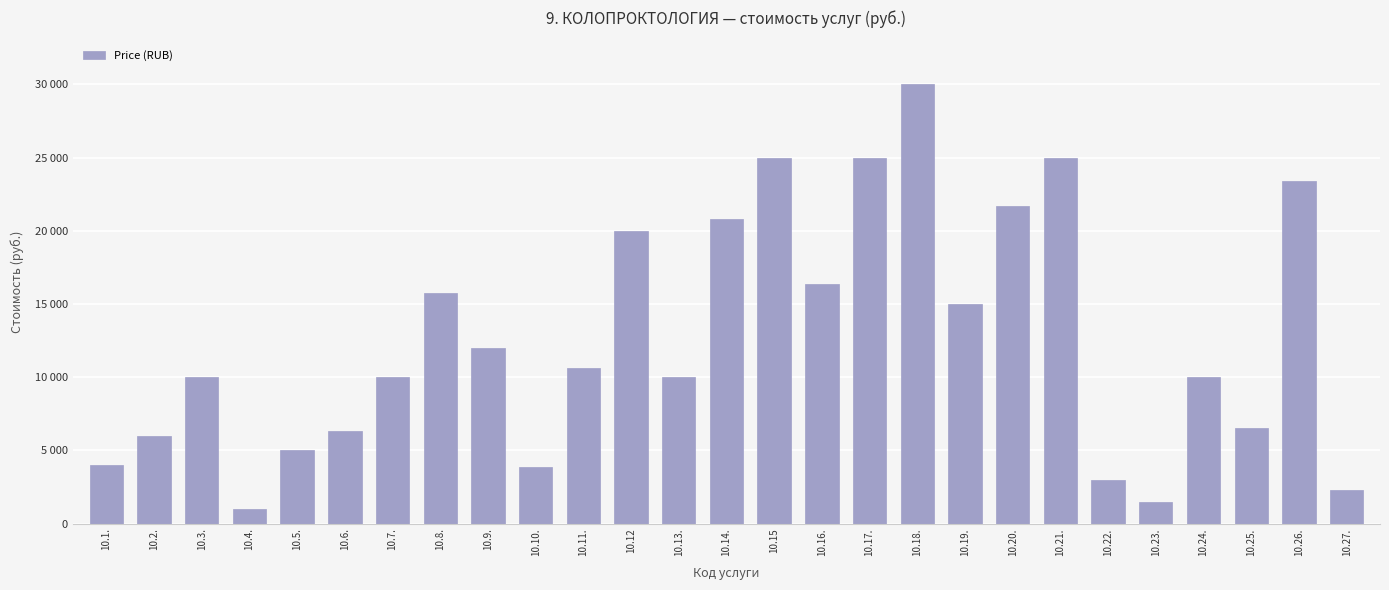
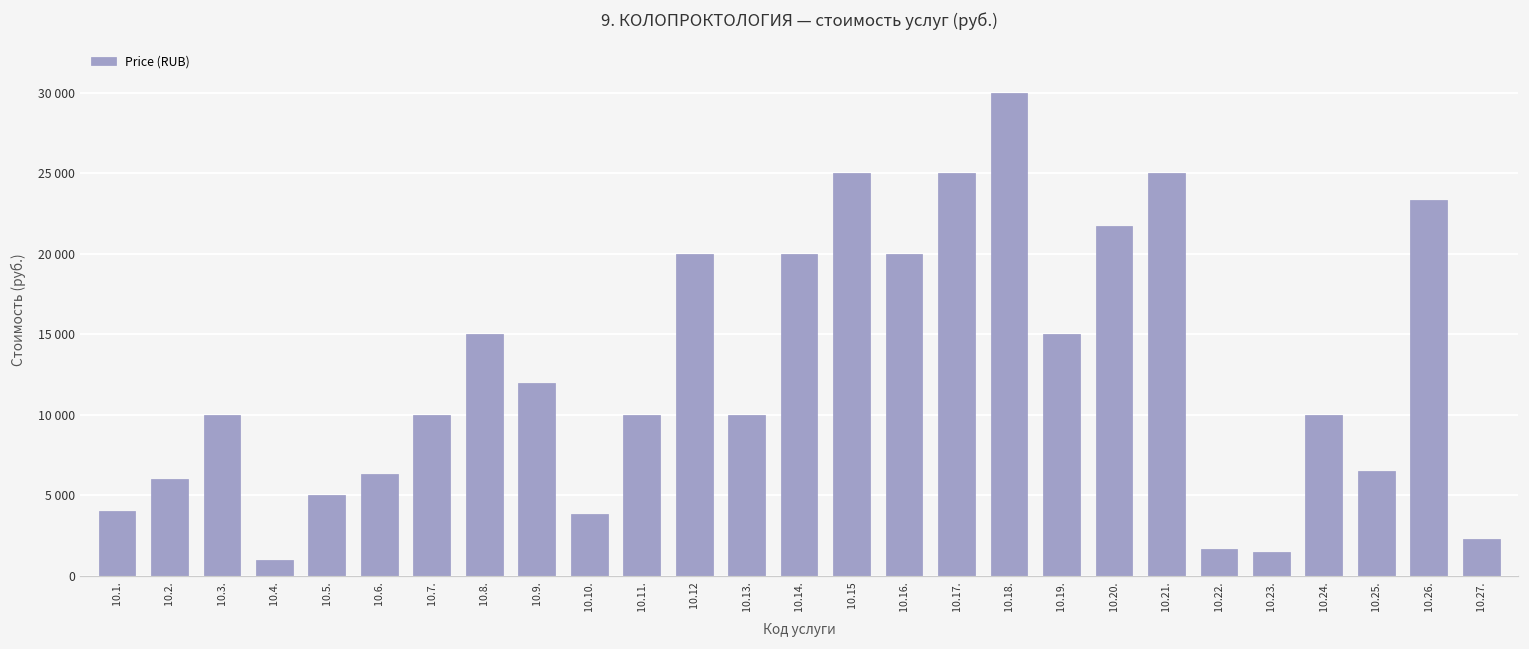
  {
    "10.1.": 4000,
    "10.2.": 6000,
    "10.3.": 10000,
    "10.4.": 1000,
    "10.5.": 5000,
    "10.6.": 6300,
    "10.7.": 10000,
-   "10.8.": 15700,
+   "10.8.": 15000,
    "10.9.": 12000,
    "10.10.": 3900,
-   "10.11.": 10600,
+   "10.11.": 10000,
    "10.12": 20000,
    "10.13.": 10000,
-   "10.14.": 20800,
+   "10.14.": 20000,
    "10.15": 25000,
-   "10.16.": 16400,
+   "10.16.": 20000,
    "10.17.": 25000,
    "10.18.": 30000,
    "10.19.": 15000,
    "10.20.": 21700,
    "10.21.": 25000,
-   "10.22.": 3000,
+   "10.22.": 1700,
    "10.23.": 1500,
    "10.24.": 10000,
    "10.25.": 6500,
    "10.26.": 23400,
    "10.27.": 2300
  }
